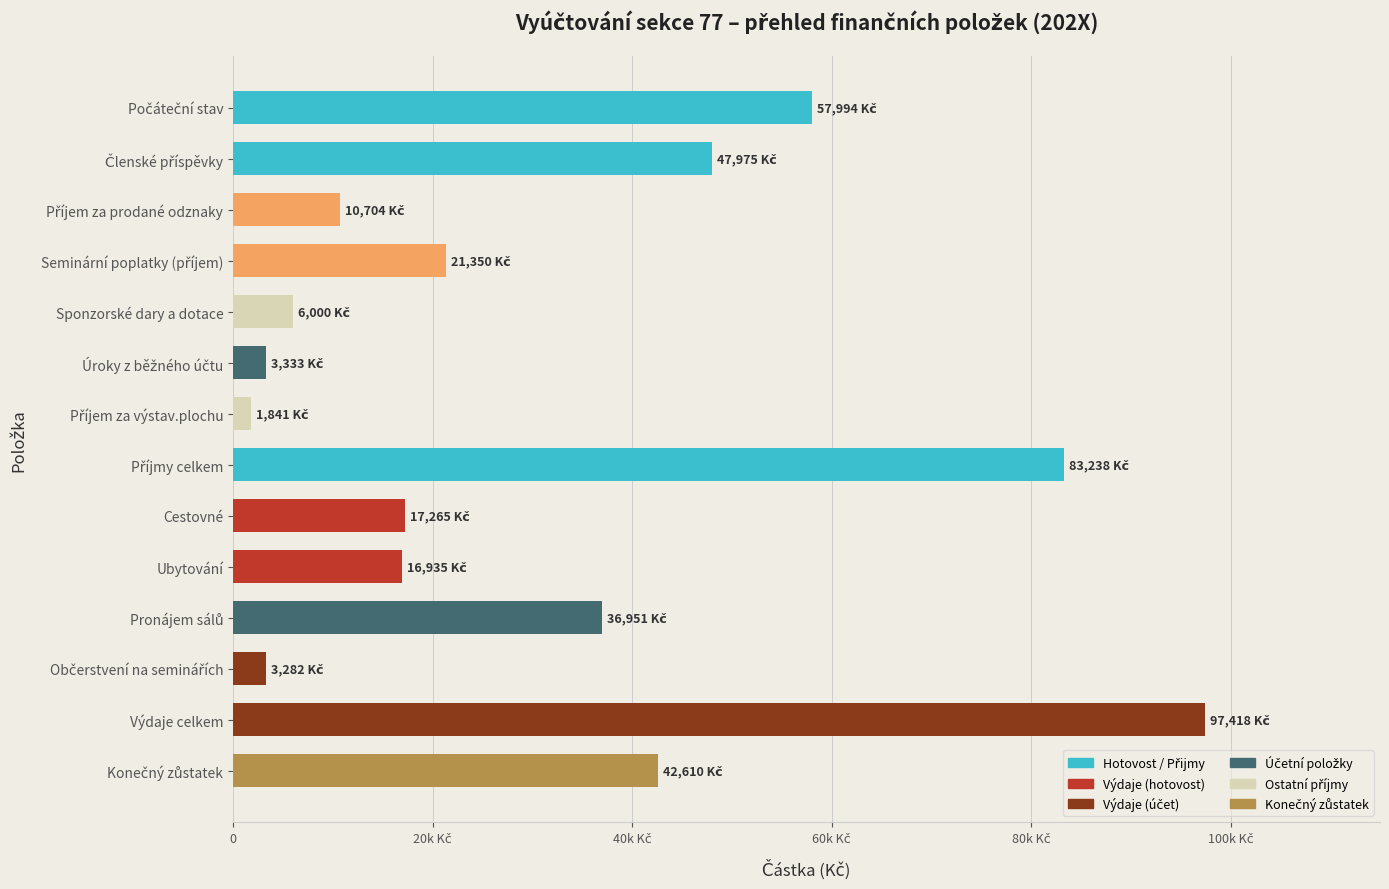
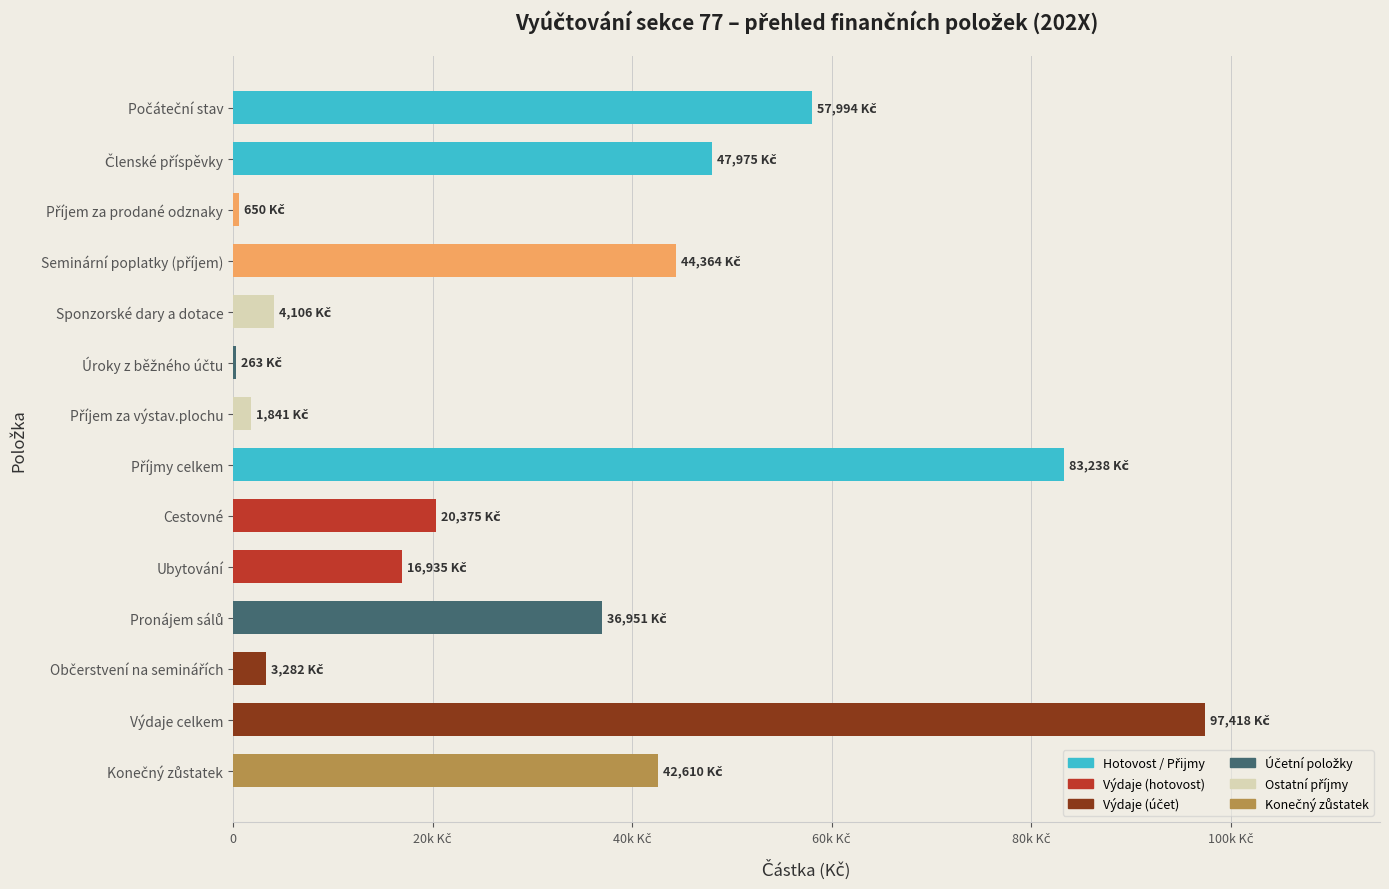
  {
    "Počáteční stav": "57,994",
    "Členské příspěvky": "47,975",
-   "Příjem za prodané odznaky": "10,704",
-   "Seminární poplatky (příjem)": "21,350",
-   "Sponzorské dary a dotace": "6,000",
-   "Úroky z běžného účtu": "3,333",
+   "Příjem za prodané odznaky": "650",
+   "Seminární poplatky (příjem)": "44,364",
+   "Sponzorské dary a dotace": "4,106",
+   "Úroky z běžného účtu": "263",
    "Příjem za výstav.plochu": "1,841",
    "Příjmy celkem": "83,238",
-   "Cestovné": "17,265",
+   "Cestovné": "20,375",
    "Ubytování": "16,935",
    "Pronájem sálů": "36,951",
    "Občerstvení na seminářích": "3,282",
    "Výdaje celkem": "97,418",
    "Konečný zůstatek": "42,610"
  }
